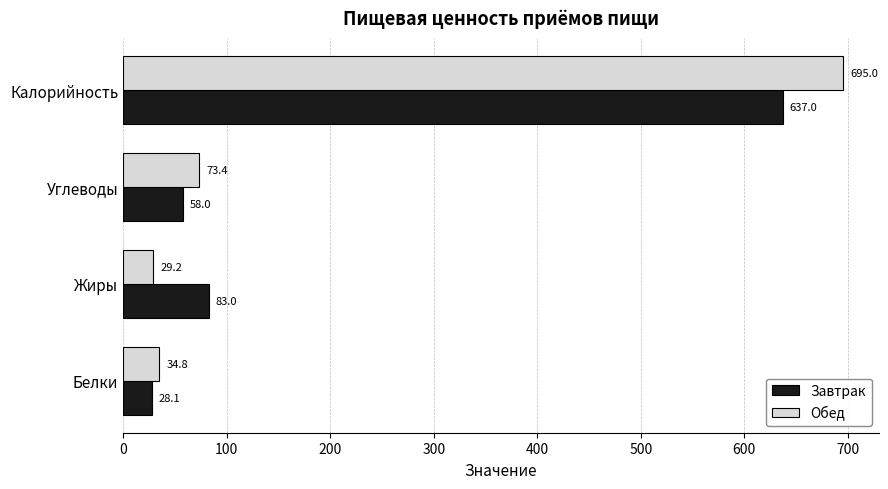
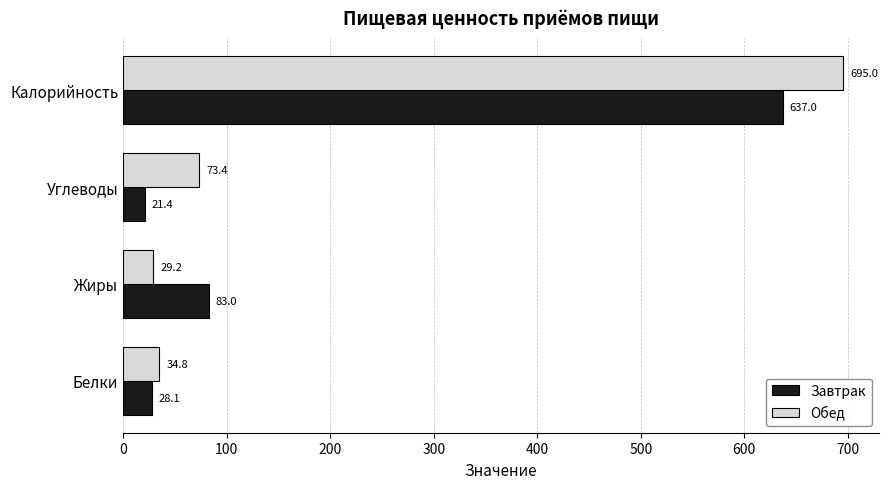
  {
    "Завтрак": {
      "Калорийность": 637.0,
-     "Углеводы": 58.0,
+     "Углеводы": 21.4,
      "Жиры": 83.0,
      "Белки": 28.1
    },
    "Обед": {
      "Калорийность": 695.0,
      "Углеводы": 73.4,
      "Жиры": 29.2,
      "Белки": 34.8
    }
  }
